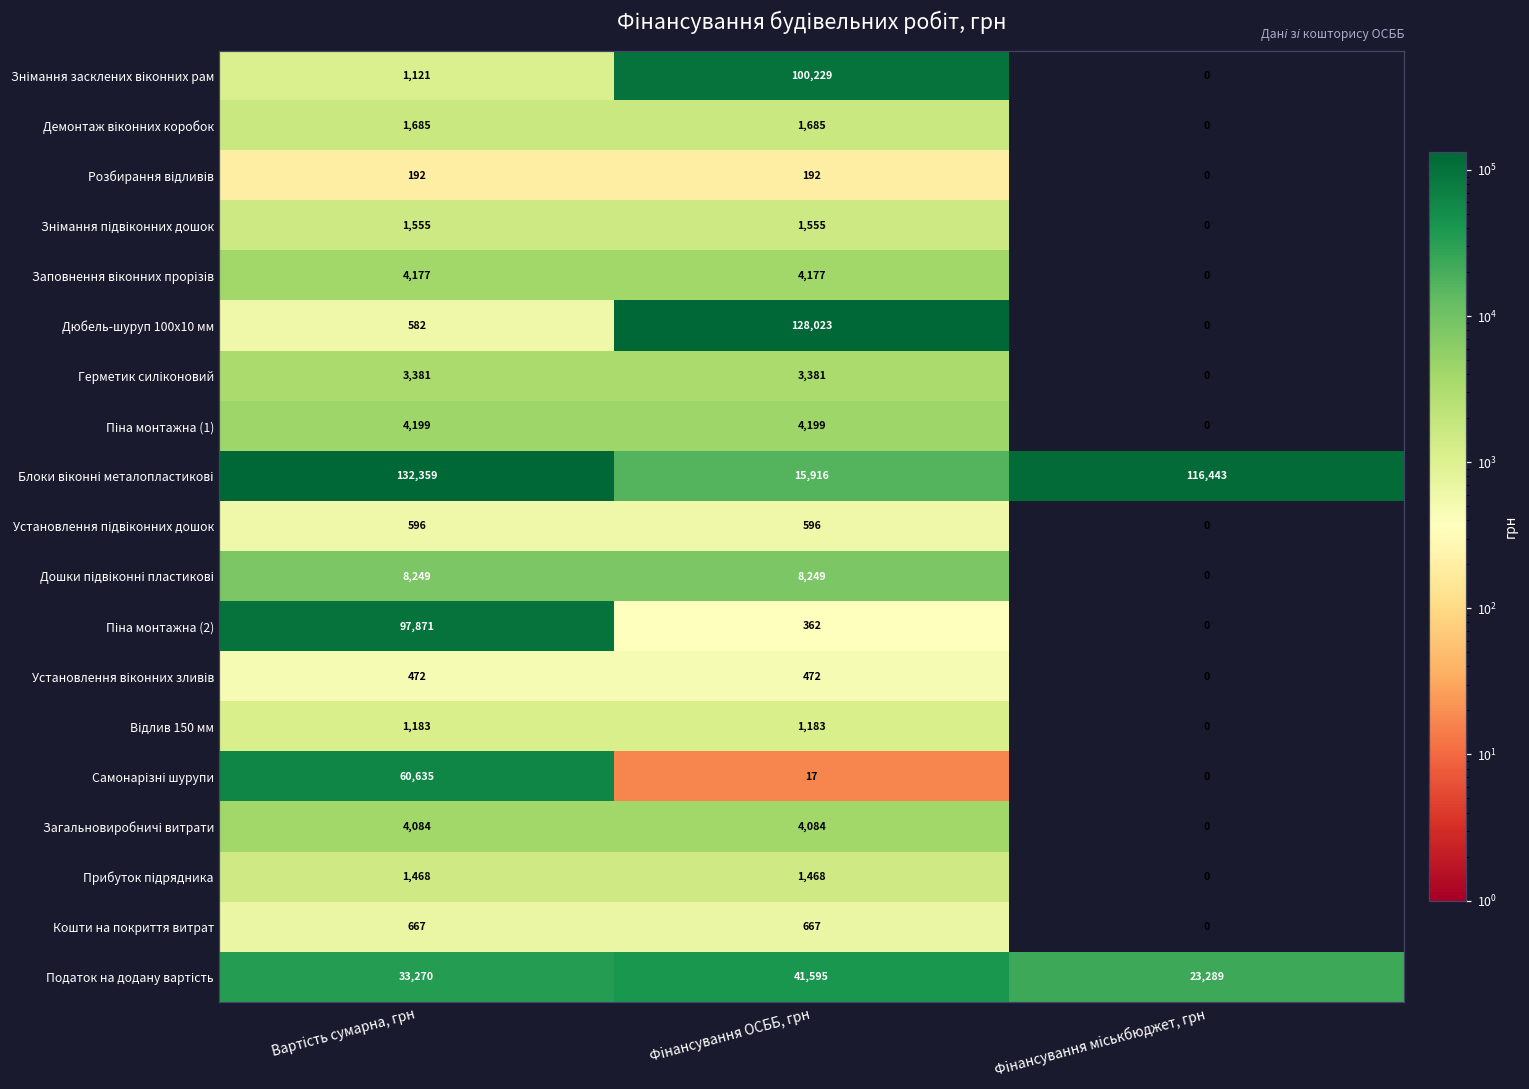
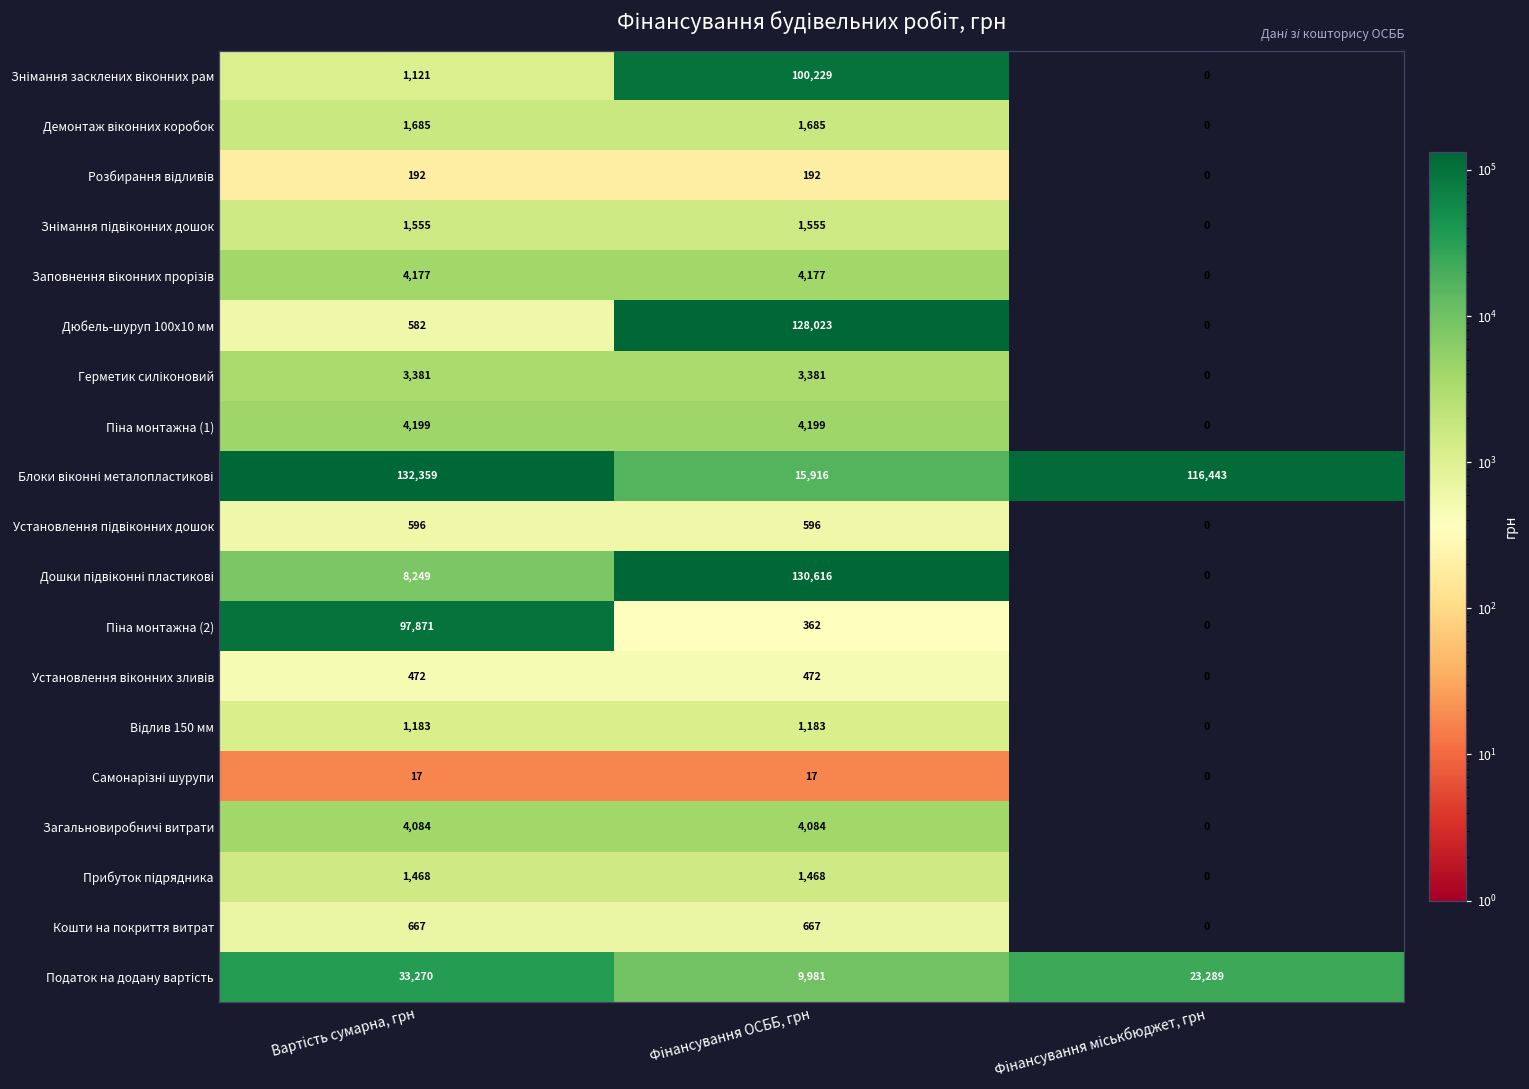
  {
    "Знімання засклених віконних рам": {
      "Вартість сумарна, грн": "1,121",
      "Фінансування ОСББ, грн": "100,229"
    },
    "Демонтаж віконних коробок": {
      "Вартість сумарна, грн": "1,685",
      "Фінансування ОСББ, грн": "1,685"
    },
    "Розбирання відливів": {
      "Вартість сумарна, грн": "192",
      "Фінансування ОСББ, грн": "192"
    },
    "Знімання підвіконних дошок": {
      "Вартість сумарна, грн": "1,555",
      "Фінансування ОСББ, грн": "1,555"
    },
    "Заповнення віконних прорізів": {
      "Вартість сумарна, грн": "4,177",
      "Фінансування ОСББ, грн": "4,177"
    },
    "Дюбель-шуруп 100х10 мм": {
      "Вартість сумарна, грн": "582",
      "Фінансування ОСББ, грн": "128,023"
    },
    "Герметик силіконовий": {
      "Вартість сумарна, грн": "3,381",
      "Фінансування ОСББ, грн": "3,381"
    },
    "Піна монтажна (1)": {
      "Вартість сумарна, грн": "4,199",
      "Фінансування ОСББ, грн": "4,199"
    },
    "Блоки віконні металопластикові": {
      "Вартість сумарна, грн": "132,359",
      "Фінансування ОСББ, грн": "15,916",
      "Фінансування міськбюджет, грн": "116,443"
    },
    "Установлення підвіконних дошок": {
      "Вартість сумарна, грн": "596",
      "Фінансування ОСББ, грн": "596"
    },
    "Дошки підвіконні пластикові": {
      "Вартість сумарна, грн": "8,249",
-     "Фінансування ОСББ, грн": "8,249"
+     "Фінансування ОСББ, грн": "130,616"
    },
    "Піна монтажна (2)": {
      "Вартість сумарна, грн": "97,871",
      "Фінансування ОСББ, грн": "362"
    },
    "Установлення віконних зливів": {
      "Вартість сумарна, грн": "472",
      "Фінансування ОСББ, грн": "472"
    },
    "Відлив 150 мм": {
      "Вартість сумарна, грн": "1,183",
      "Фінансування ОСББ, грн": "1,183"
    },
    "Самонарізні шурупи": {
-     "Вартість сумарна, грн": "60,635",
+     "Вартість сумарна, грн": "17",
      "Фінансування ОСББ, грн": "17"
    },
    "Загальновиробничі витрати": {
      "Вартість сумарна, грн": "4,084",
      "Фінансування ОСББ, грн": "4,084"
    },
    "Прибуток підрядника": {
      "Вартість сумарна, грн": "1,468",
      "Фінансування ОСББ, грн": "1,468"
    },
    "Кошти на покриття витрат": {
      "Вартість сумарна, грн": "667",
      "Фінансування ОСББ, грн": "667"
    },
    "Податок на додану вартість": {
      "Вартість сумарна, грн": "33,270",
-     "Фінансування ОСББ, грн": "41,595",
+     "Фінансування ОСББ, грн": "9,981",
      "Фінансування міськбюджет, грн": "23,289"
    }
  }
